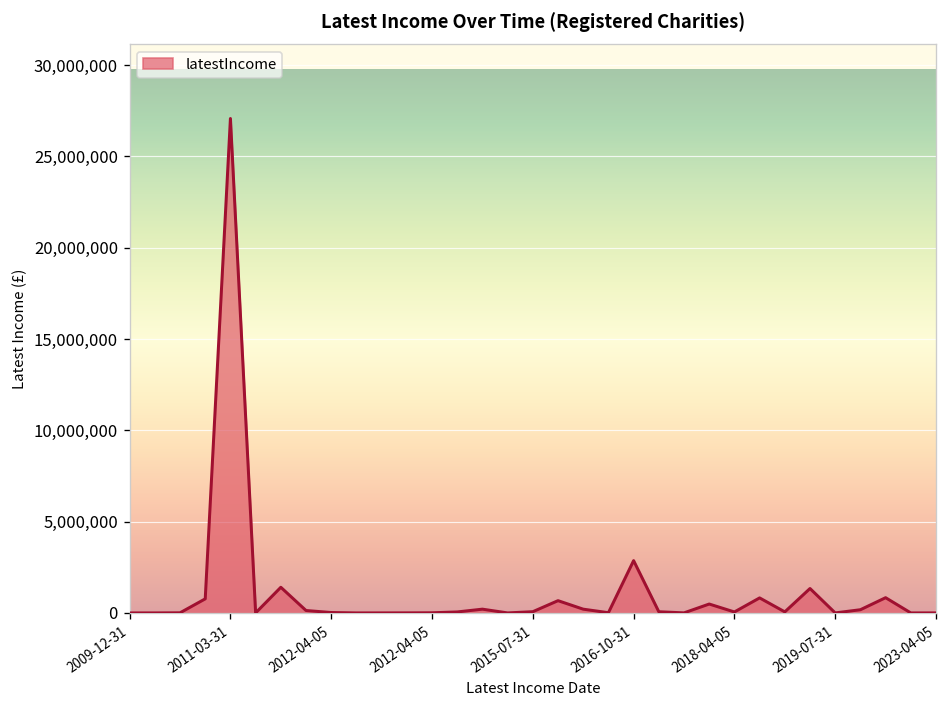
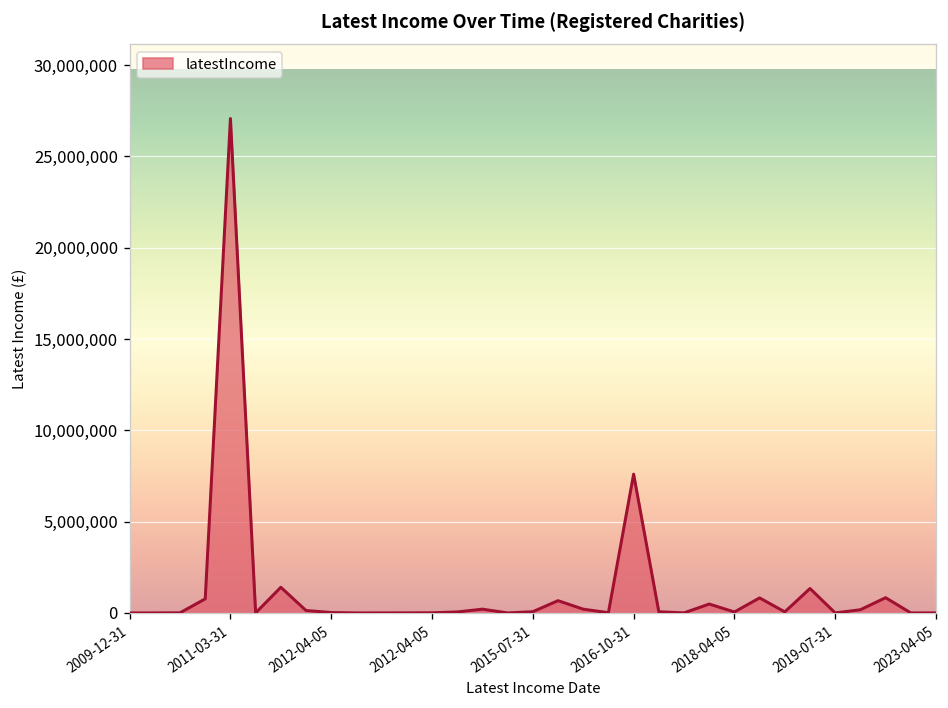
  {
    "2011-03-31": "27,100,000",
-   "2016-10-31": "2,900,000",
+   "2016-10-31": "7,600,000",
    "2019-07-31": "0",
    "2023-04-05": "0"
  }
